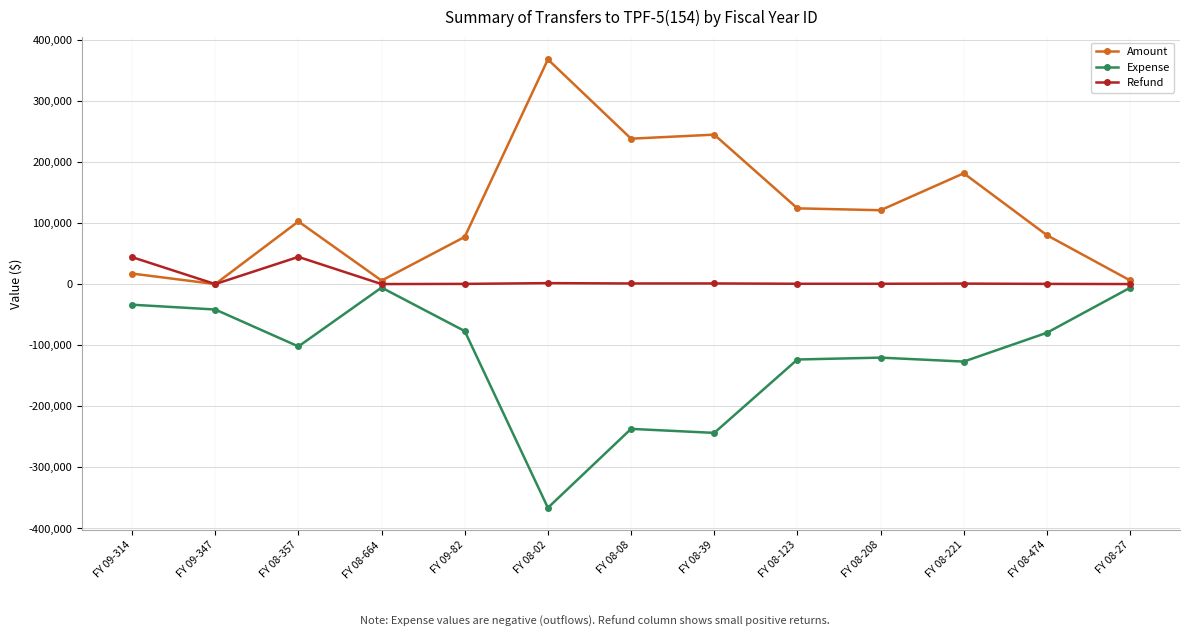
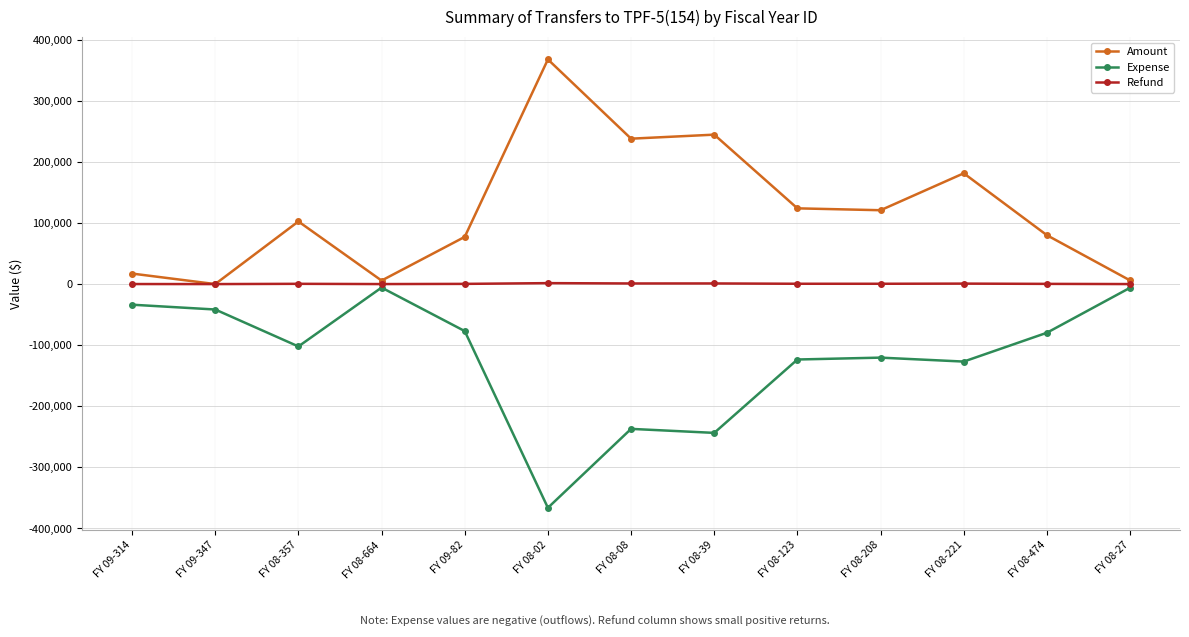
  {
    "Amount": {
      "FY 09-314": "20,000",
      "FY 08-357": "100,000",
      "FY 08-664": "10,000",
      "FY 09-82": "80,000",
      "FY 08-02": "370,000",
      "FY 08-08": "240,000",
      "FY 08-39": "240,000",
      "FY 08-123": "120,000",
      "FY 08-208": "120,000",
      "FY 08-221": "180,000",
      "FY 08-474": "80,000",
      "FY 08-27": "10,000"
    },
    "Expense": {
      "FY 09-314": "-30,000",
      "FY 09-347": "-40,000",
      "FY 08-357": "-100,000",
      "FY 08-664": "-10,000",
      "FY 09-82": "-80,000",
      "FY 08-02": "-370,000",
      "FY 08-08": "-240,000",
      "FY 08-39": "-240,000",
      "FY 08-123": "-120,000",
      "FY 08-208": "-120,000",
      "FY 08-221": "-130,000",
      "FY 08-474": "-80,000",
      "FY 08-27": "-10,000"
    },
    "Refund": {
-     "FY 09-314": "40,000",
-     "FY 08-357": "40,000",
+     "FY 09-314": "0",
+     "FY 08-357": "0",
      "FY 08-664": "0",
      "FY 09-82": "0",
      "FY 08-02": "0",
      "FY 08-08": "0",
      "FY 08-39": "0",
      "FY 08-123": "0",
      "FY 08-208": "0",
      "FY 08-221": "0",
      "FY 08-474": "0",
      "FY 08-27": "0"
    }
  }
